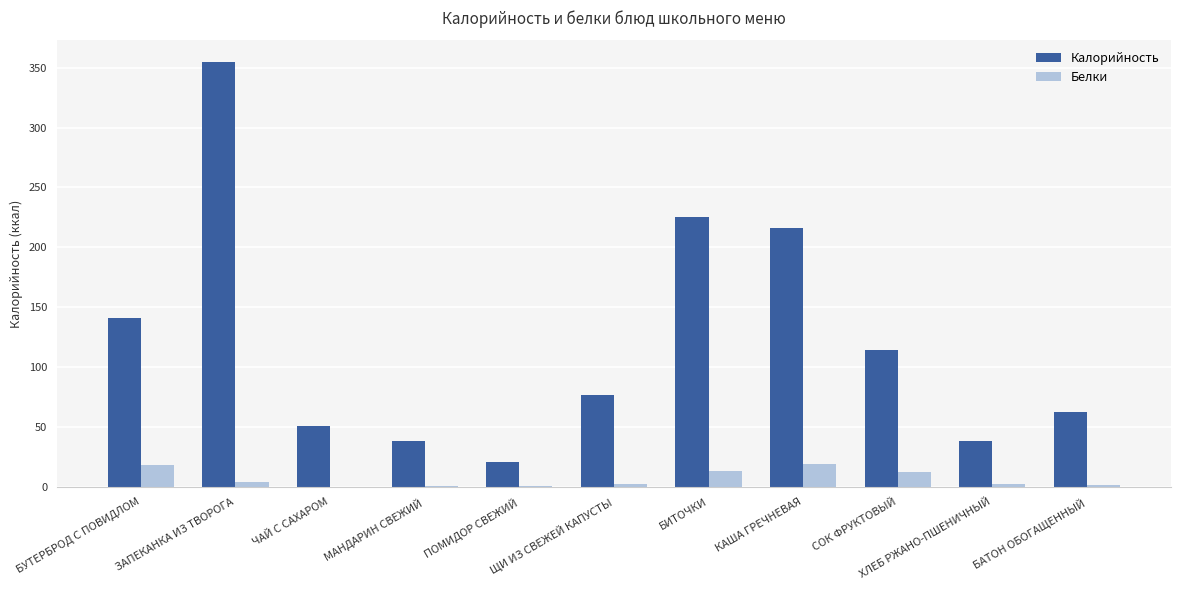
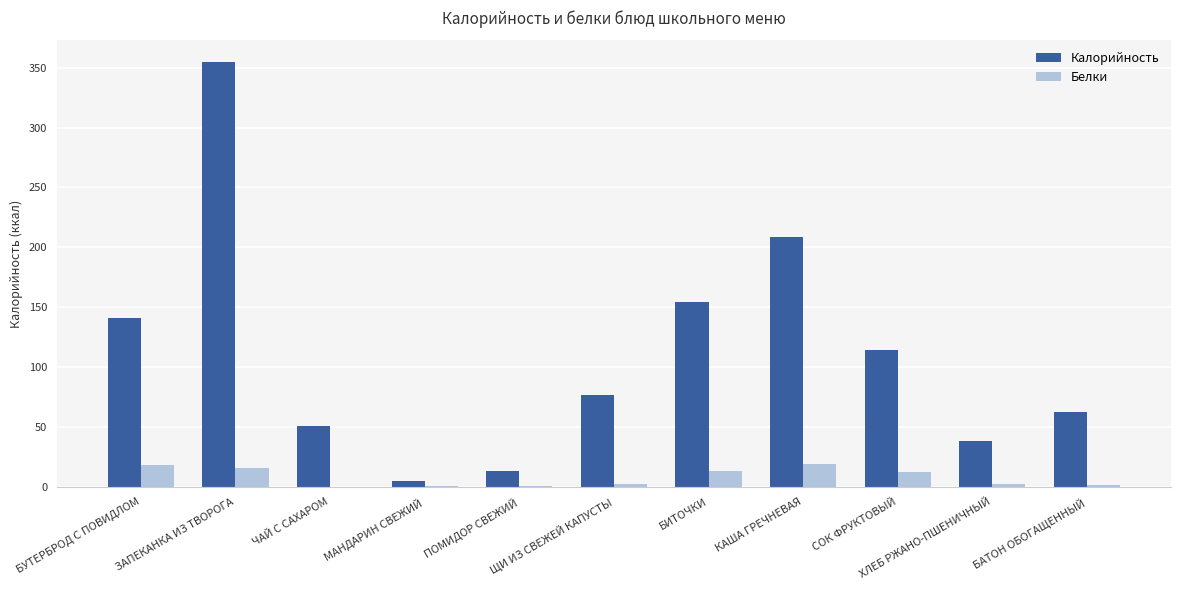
  {
    "Калорийность": {
      "БУТЕРБРОД С ПОВИДЛОМ": 141,
      "ЗАПЕКАНКА ИЗ ТВОРОГА": 355,
      "ЧАЙ С САХАРОМ": 51,
-     "МАНДАРИН СВЕЖИЙ": 38,
-     "ПОМИДОР СВЕЖИЙ": 21,
+     "МАНДАРИН СВЕЖИЙ": 5,
+     "ПОМИДОР СВЕЖИЙ": 13,
      "ЩИ ИЗ СВЕЖЕЙ КАПУСТЫ": 77,
-     "БИТОЧКИ": 225,
-     "КАША ГРЕЧНЕВАЯ": 216,
+     "БИТОЧКИ": 154,
+     "КАША ГРЕЧНЕВАЯ": 209,
      "СОК ФРУКТОВЫЙ": 114,
      "ХЛЕБ РЖАНО-ПШЕНИЧНЫЙ": 38,
      "БАТОН ОБОГАЩЕННЫЙ": 62
    },
    "Белки": {
      "БУТЕРБРОД С ПОВИДЛОМ": 18,
-     "ЗАПЕКАНКА ИЗ ТВОРОГА": 5,
+     "ЗАПЕКАНКА ИЗ ТВОРОГА": 16,
      "ЩИ ИЗ СВЕЖЕЙ КАПУСТЫ": 2,
      "БИТОЧКИ": 14,
      "КАША ГРЕЧНЕВАЯ": 19,
      "СОК ФРУКТОВЫЙ": 12,
      "ХЛЕБ РЖАНО-ПШЕНИЧНЫЙ": 3
    }
  }
